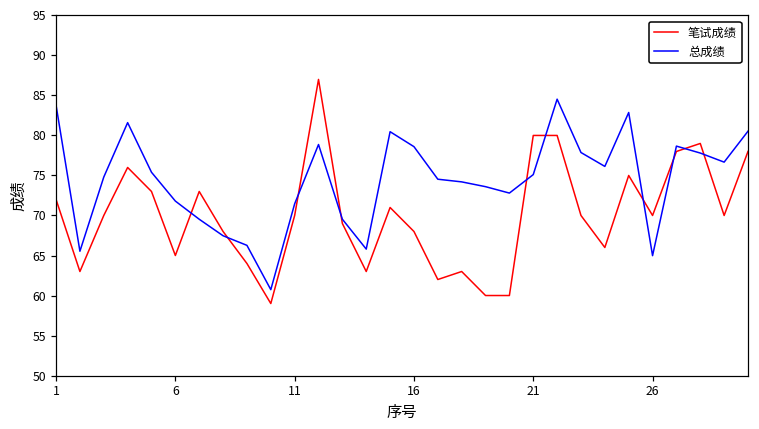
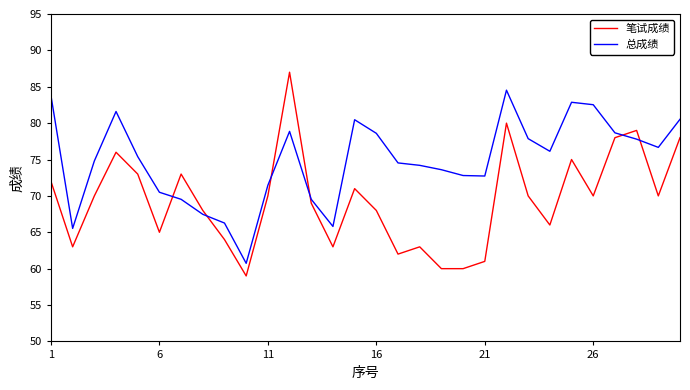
  {
    "笔试成绩": {
      "1": 72,
      "6": 65,
      "11": 70,
      "16": 68,
-     "21": 80,
+     "21": 61,
      "26": 70
    },
    "总成绩": {
      "1": 84,
-     "6": 72,
+     "6": 71,
      "11": 71,
      "16": 79,
-     "21": 75,
-     "26": 65
+     "21": 73,
+     "26": 83
    }
  }
